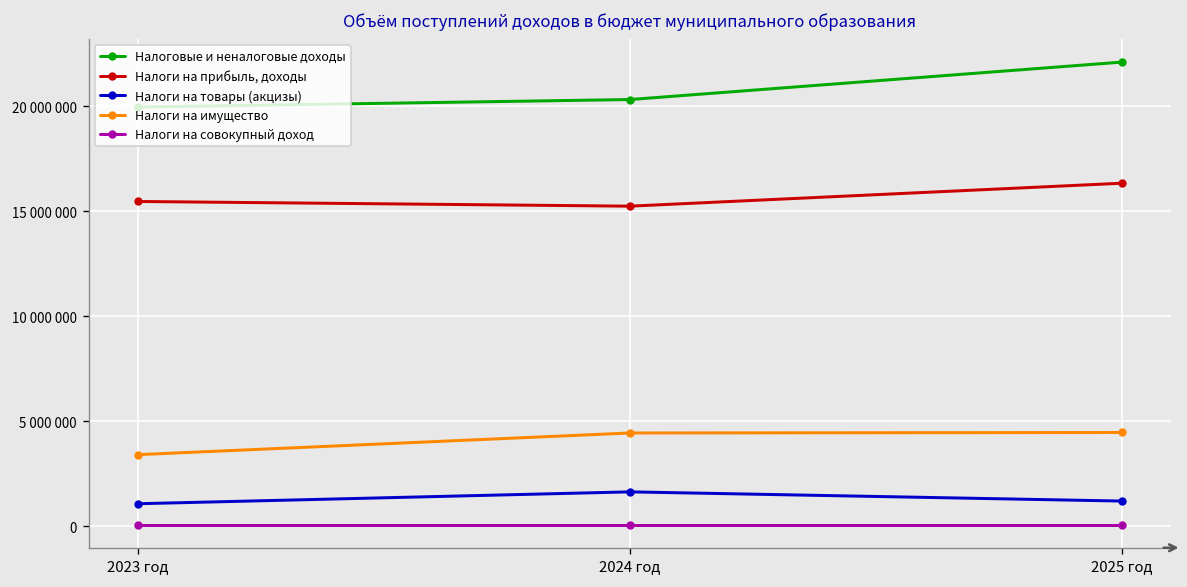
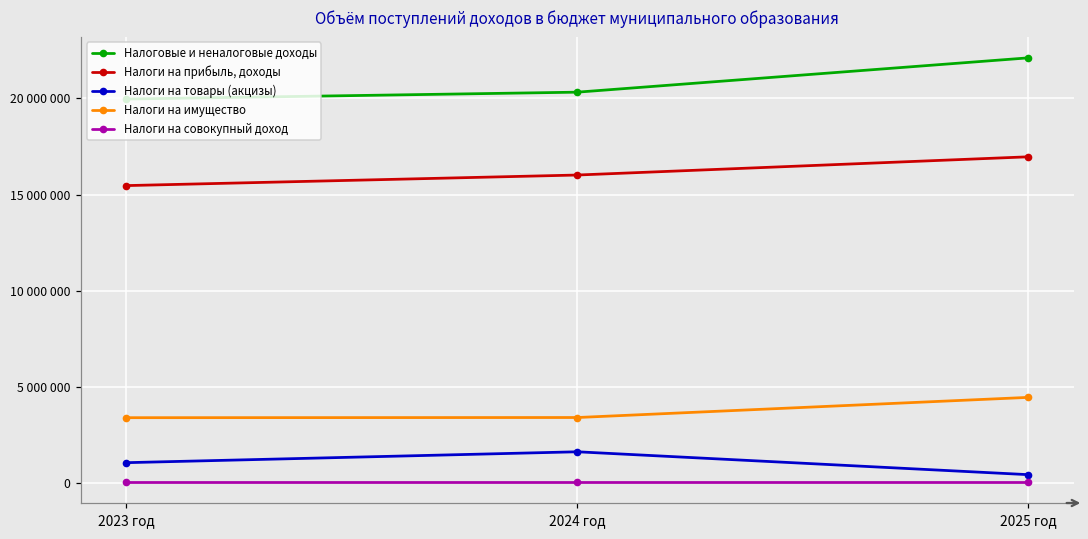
  {
    "Налоговые и неналоговые доходы": {
      "2024 год": 20300000,
      "2025 год": 22100000
    },
    "Налоги на прибыль, доходы": {
      "2023 год": 15500000,
-     "2024 год": 15200000,
-     "2025 год": 16300000
+     "2024 год": 16000000,
+     "2025 год": 17000000
    },
    "Налоги на товары (акцизы)": {
      "2023 год": 1100000,
      "2024 год": 1600000,
-     "2025 год": 1200000
+     "2025 год": 400000
    },
    "Налоги на имущество": {
      "2023 год": 3400000,
-     "2024 год": 4400000,
+     "2024 год": 3400000,
      "2025 год": 4500000
    },
    "Налоги на совокупный доход": {
      "2023 год": 100000,
      "2024 год": 100000,
      "2025 год": 100000
    }
  }
